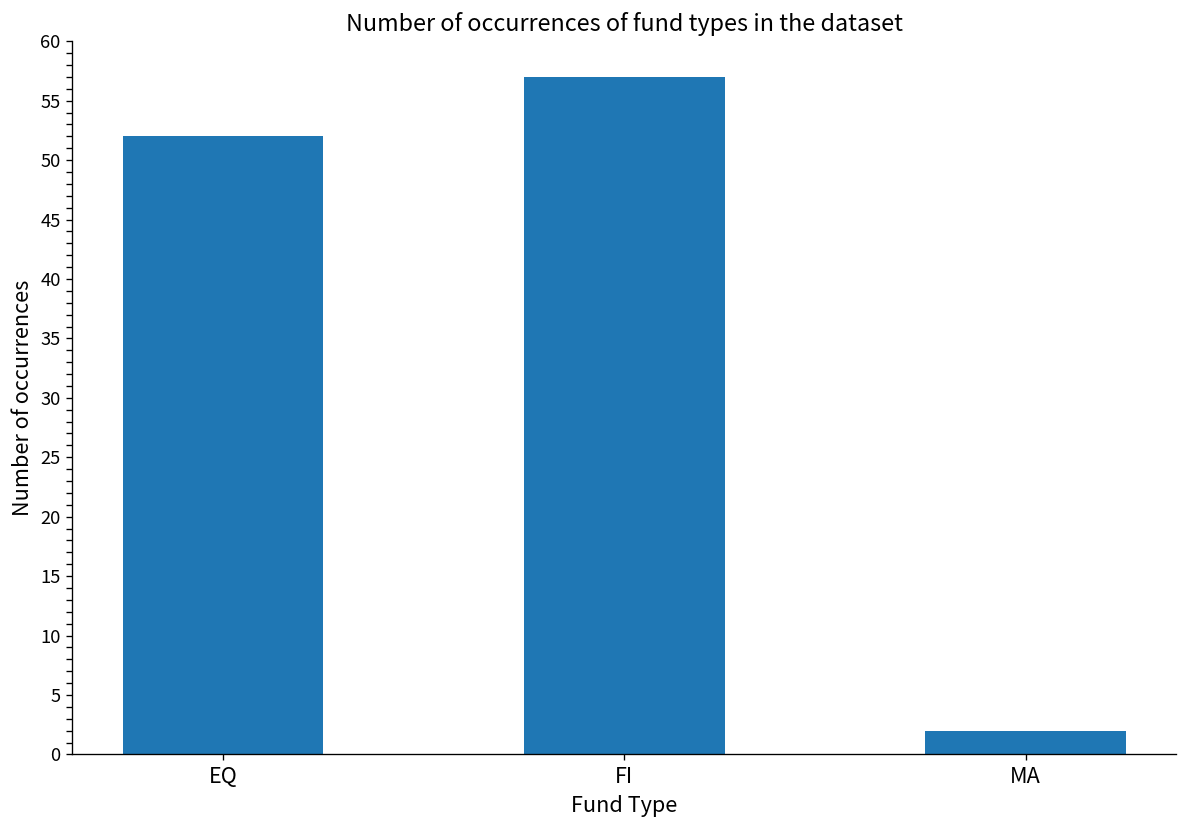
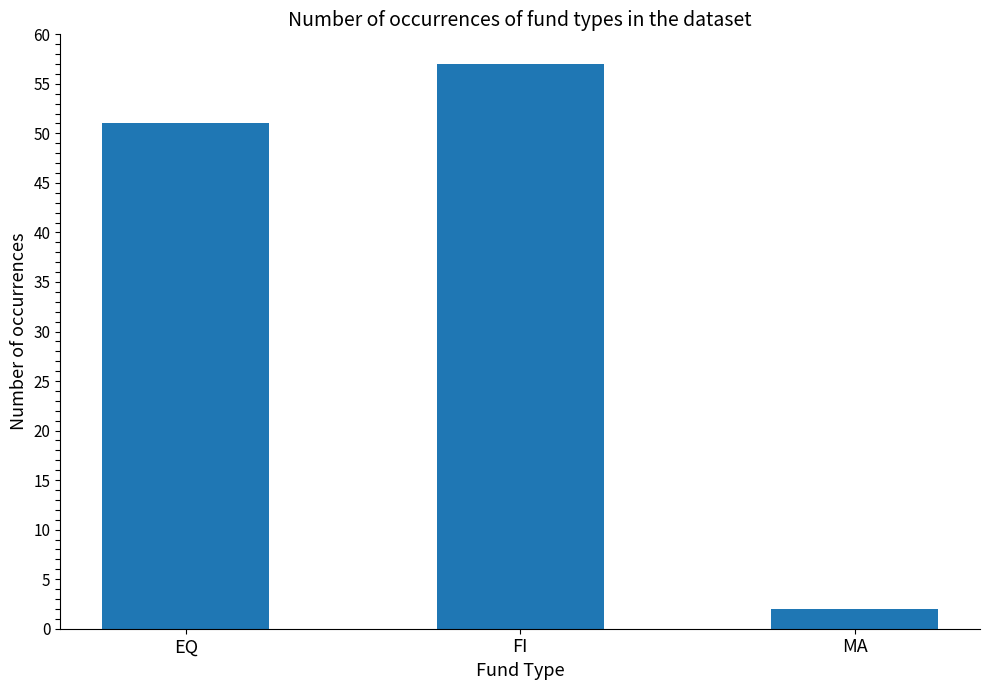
  {
-   "EQ": 52,
+   "EQ": 51,
    "FI": 57,
    "MA": 2
  }
